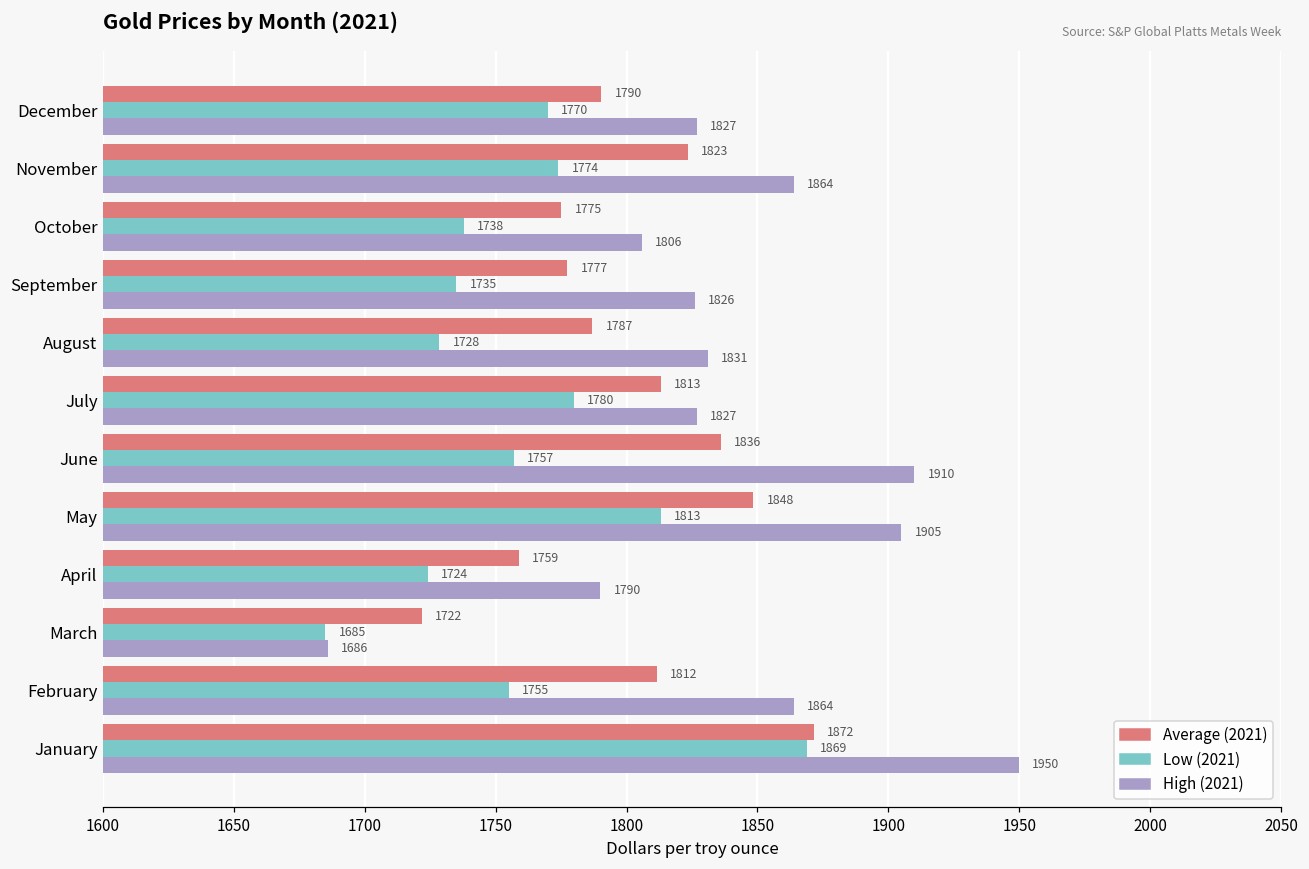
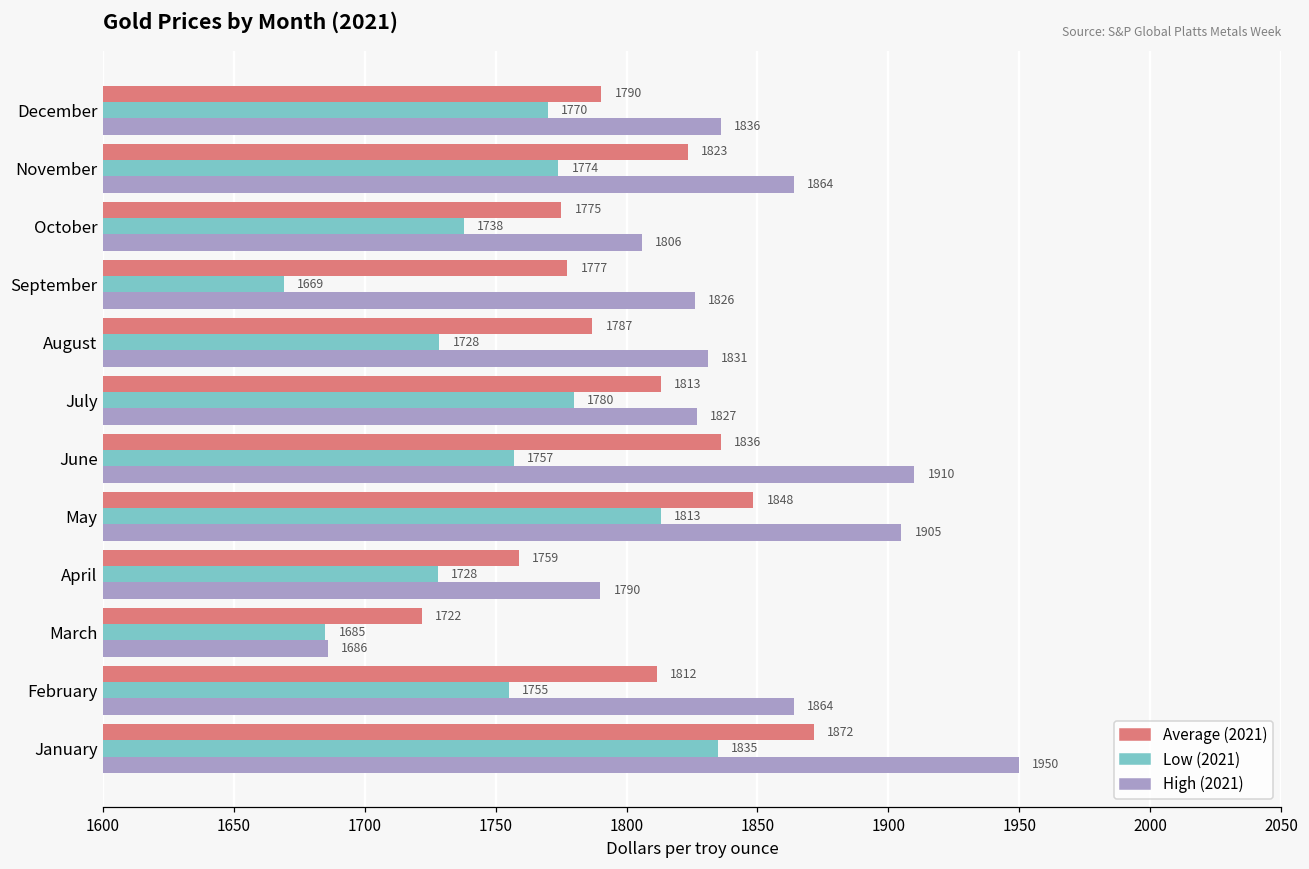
  {
    "Average (2021)": {
      "December": 1790,
      "November": 1823,
      "October": 1775,
      "September": 1777,
      "August": 1787,
      "July": 1813,
      "June": 1836,
      "May": 1848,
      "April": 1759,
      "March": 1722,
      "February": 1812,
      "January": 1872
    },
    "Low (2021)": {
      "December": 1770,
      "November": 1774,
      "October": 1738,
-     "September": 1735,
+     "September": 1669,
      "August": 1728,
      "July": 1780,
      "June": 1757,
      "May": 1813,
-     "April": 1724,
+     "April": 1728,
      "March": 1685,
      "February": 1755,
-     "January": 1869
+     "January": 1835
    },
    "High (2021)": {
-     "December": 1827,
+     "December": 1836,
      "November": 1864,
      "October": 1806,
      "September": 1826,
      "August": 1831,
      "July": 1827,
      "June": 1910,
      "May": 1905,
      "April": 1790,
      "March": 1686,
      "February": 1864,
      "January": 1950
    }
  }
